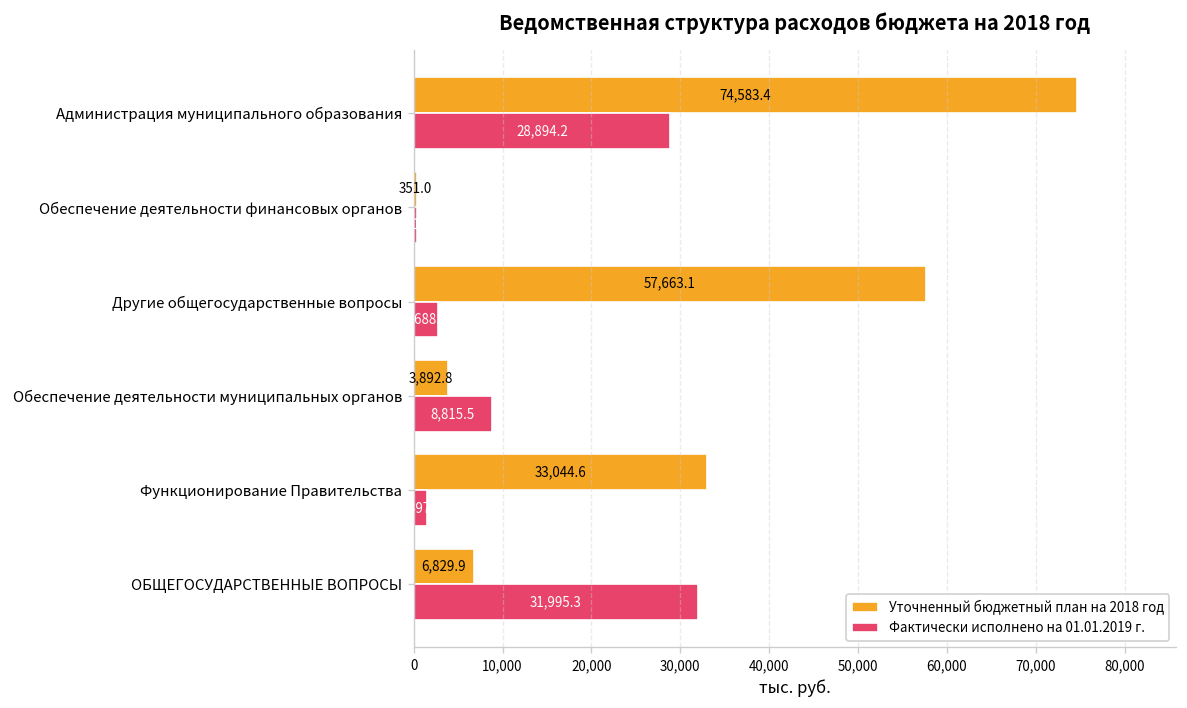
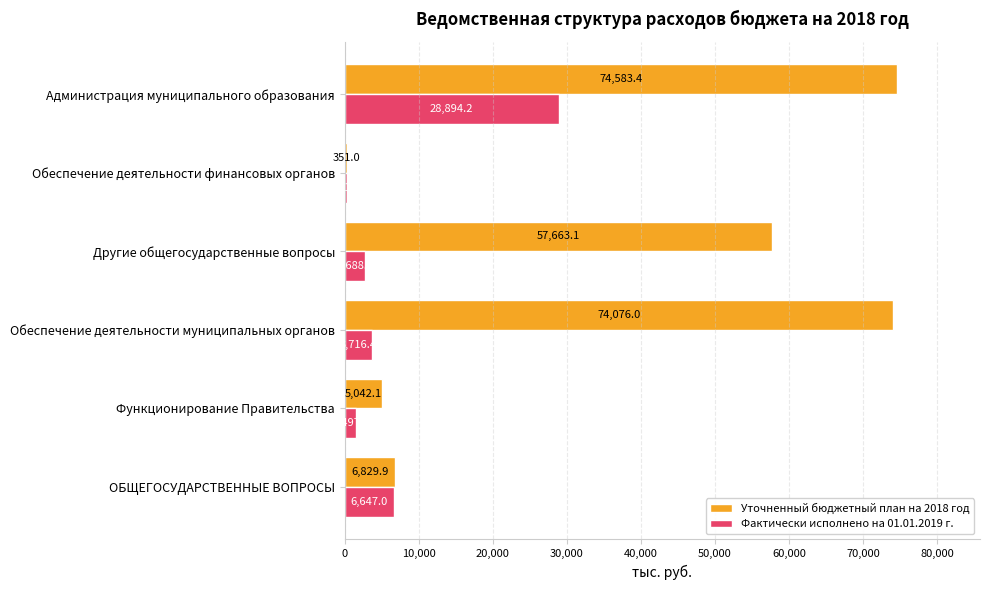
  {
    "Уточненный бюджетный план на 2018 год": {
      "Администрация муниципального образования": "74,583.4",
      "Обеспечение деятельности финансовых органов": "351.0",
      "Другие общегосударственные вопросы": "57,663.1",
-     "Обеспечение деятельности муниципальных органов": "3,892.8",
-     "Функционирование Правительства": "33,044.6",
+     "Обеспечение деятельности муниципальных органов": "74,076.0",
+     "Функционирование Правительства": "5,042.1",
      "ОБЩЕГОСУДАРСТВЕННЫЕ ВОПРОСЫ": "6,829.9"
    },
    "Фактически исполнено на 01.01.2019 г.": {
      "Администрация муниципального образования": "28,894.2",
      "Другие общегосударственные вопросы": "2,688.6",
-     "Обеспечение деятельности муниципальных органов": "8,815.5",
-     "ОБЩЕГОСУДАРСТВЕННЫЕ ВОПРОСЫ": "31,995.3"
+     "Обеспечение деятельности муниципальных органов": "3,716.4",
+     "ОБЩЕГОСУДАРСТВЕННЫЕ ВОПРОСЫ": "6,647.0"
    }
  }
